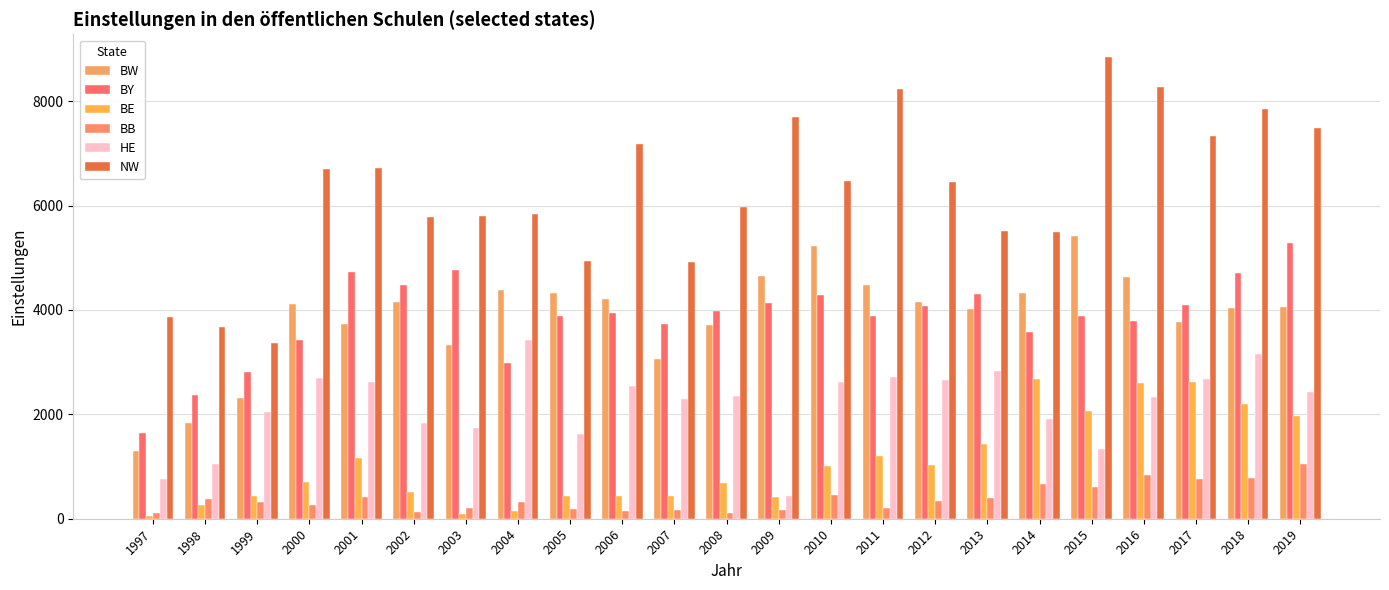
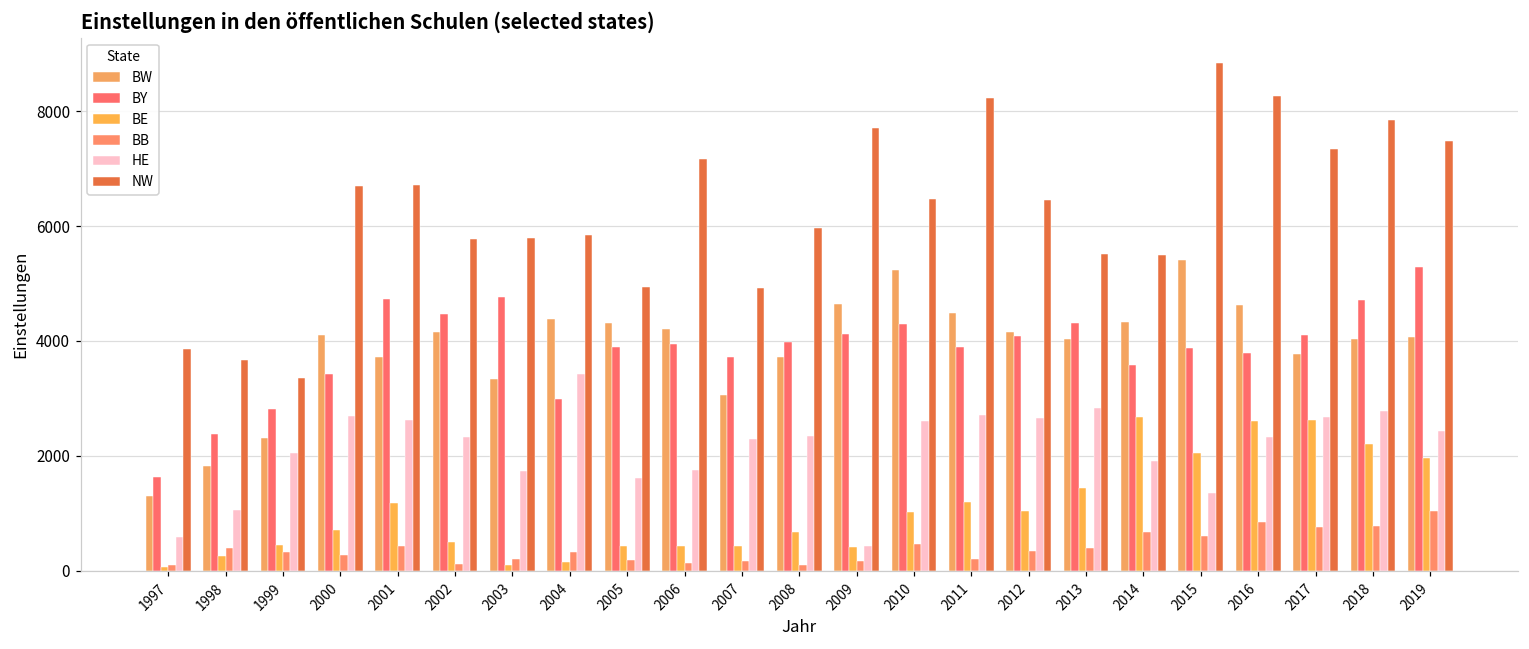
  {
    "HE": {
-     "1997": 800,
+     "1997": 600,
      "1998": 1100,
      "1999": 2000,
      "2000": 2700,
      "2001": 2600,
-     "2002": 1800,
+     "2002": 2300,
      "2003": 1700,
      "2004": 3400,
      "2005": 1600,
-     "2006": 2500,
+     "2006": 1800,
      "2007": 2300,
      "2008": 2300,
      "2009": 400,
      "2010": 2600,
      "2011": 2700,
      "2012": 2700,
      "2013": 2800,
      "2014": 1900,
      "2015": 1300,
      "2016": 2300,
      "2017": 2700,
-     "2018": 3200,
+     "2018": 2800,
      "2019": 2400
    }
  }
